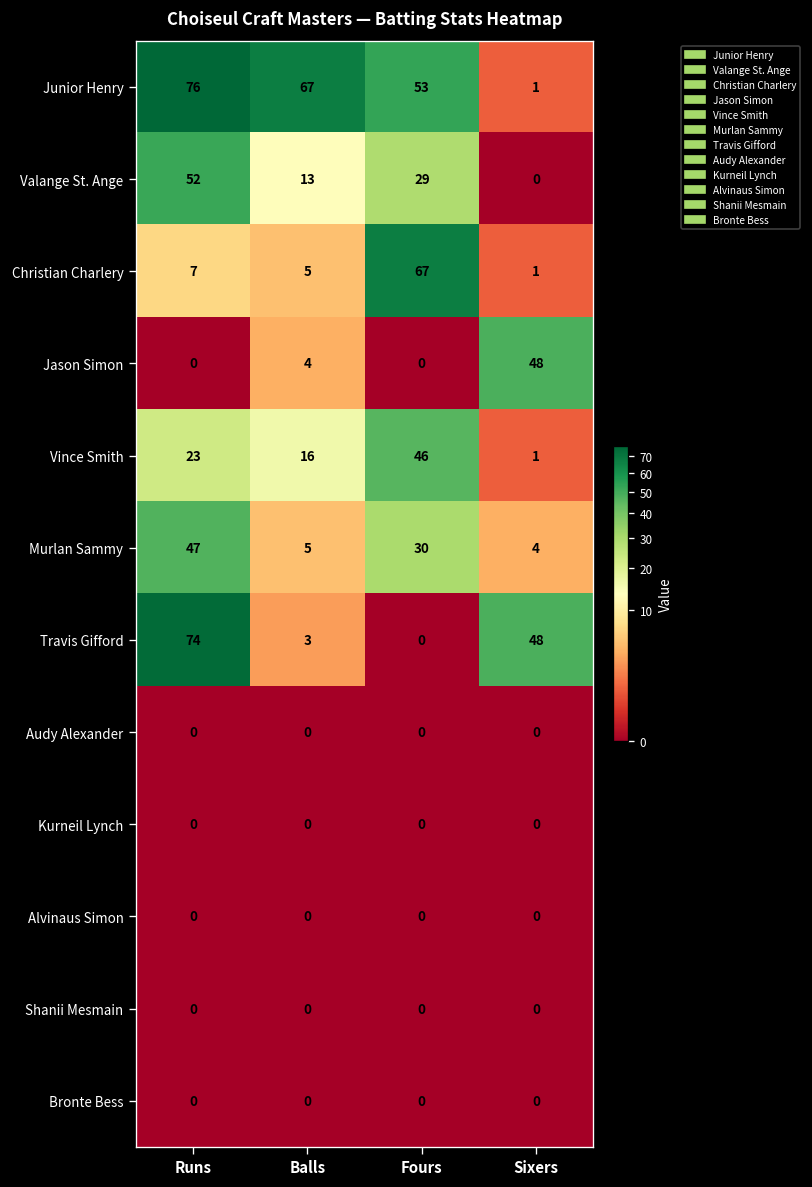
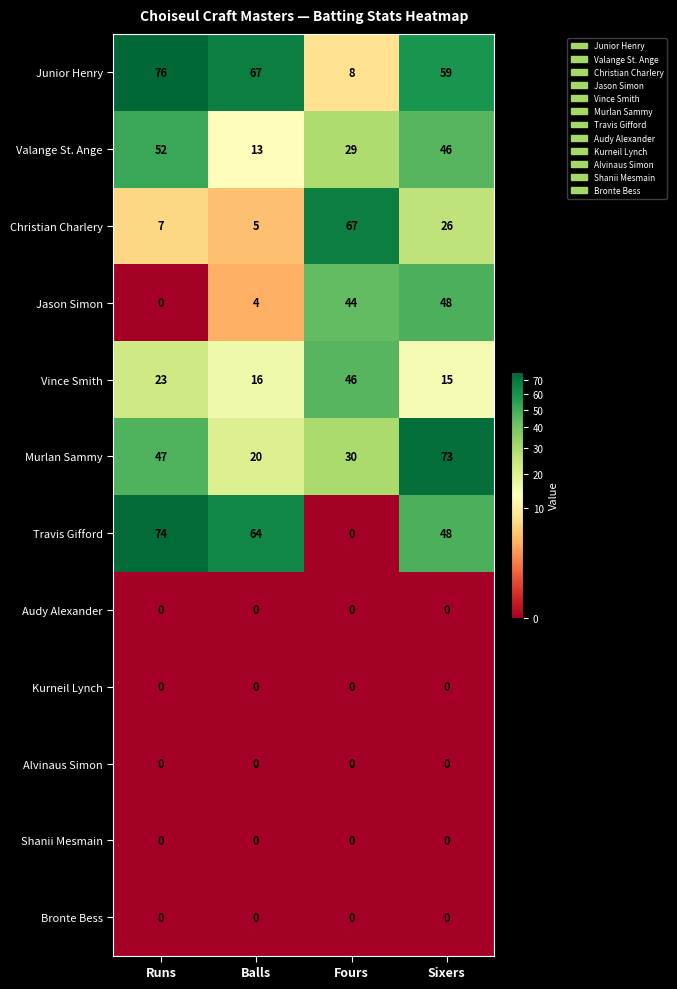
  {
    "Junior Henry": {
      "Runs": 76,
      "Balls": 67,
-     "Fours": 53,
-     "Sixers": 1
+     "Fours": 8,
+     "Sixers": 59
    },
    "Valange St. Ange": {
      "Runs": 52,
      "Balls": 13,
      "Fours": 29,
-     "Sixers": 0
+     "Sixers": 46
    },
    "Christian Charlery": {
      "Runs": 7,
      "Balls": 5,
      "Fours": 67,
-     "Sixers": 1
+     "Sixers": 26
    },
    "Jason Simon": {
      "Runs": 0,
      "Balls": 4,
-     "Fours": 0,
+     "Fours": 44,
      "Sixers": 48
    },
    "Vince Smith": {
      "Runs": 23,
      "Balls": 16,
      "Fours": 46,
-     "Sixers": 1
+     "Sixers": 15
    },
    "Murlan Sammy": {
      "Runs": 47,
-     "Balls": 5,
+     "Balls": 20,
      "Fours": 30,
-     "Sixers": 4
+     "Sixers": 73
    },
    "Travis Gifford": {
      "Runs": 74,
-     "Balls": 3,
+     "Balls": 64,
      "Fours": 0,
      "Sixers": 48
    },
    "Audy Alexander": {
      "Runs": 0,
      "Balls": 0,
      "Fours": 0,
      "Sixers": 0
    },
    "Kurneil Lynch": {
      "Runs": 0,
      "Balls": 0,
      "Fours": 0,
      "Sixers": 0
    },
    "Alvinaus Simon": {
      "Runs": 0,
      "Balls": 0,
      "Fours": 0,
      "Sixers": 0
    },
    "Shanii Mesmain": {
      "Runs": 0,
      "Balls": 0,
      "Fours": 0,
      "Sixers": 0
    },
    "Bronte Bess": {
      "Runs": 0,
      "Balls": 0,
      "Fours": 0,
      "Sixers": 0
    }
  }
